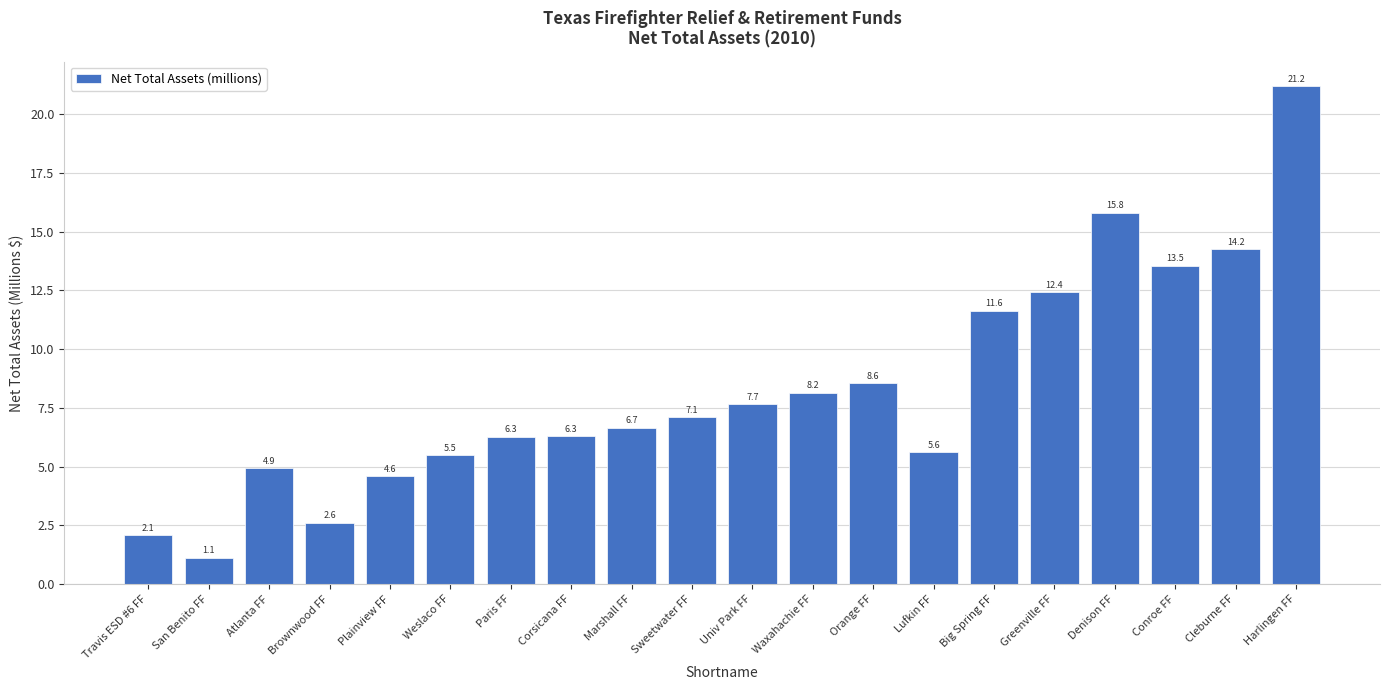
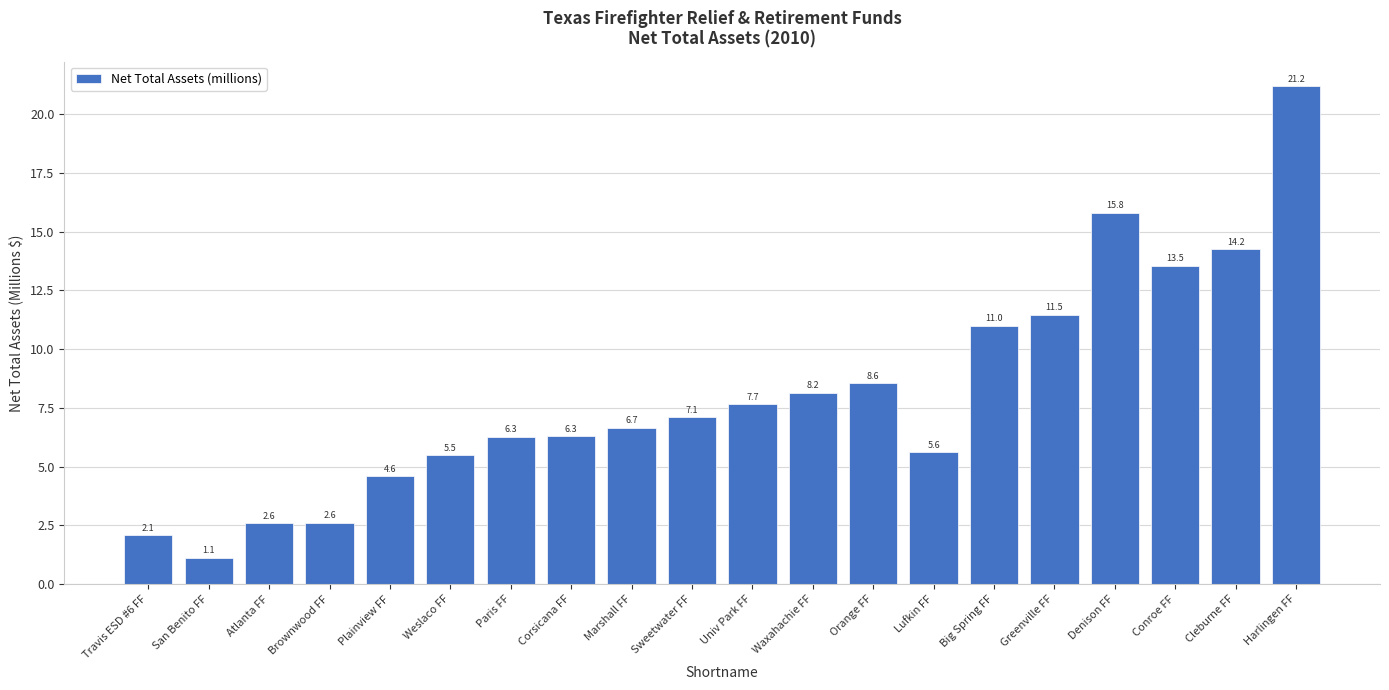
  {
    "Travis ESD #6 FF": 2.1,
    "San Benito FF": 1.1,
-   "Atlanta FF": 4.9,
+   "Atlanta FF": 2.6,
    "Brownwood FF": 2.6,
    "Plainview FF": 4.6,
    "Weslaco FF": 5.5,
    "Paris FF": 6.3,
    "Corsicana FF": 6.3,
    "Marshall FF": 6.7,
    "Sweetwater FF": 7.1,
    "Univ Park FF": 7.7,
    "Waxahachie FF": 8.2,
    "Orange FF": 8.6,
    "Lufkin FF": 5.6,
-   "Big Spring FF": 11.6,
-   "Greenville FF": 12.4,
+   "Big Spring FF": 11.0,
+   "Greenville FF": 11.5,
    "Denison FF": 15.8,
    "Conroe FF": 13.5,
    "Cleburne FF": 14.2,
    "Harlingen FF": 21.2
  }
